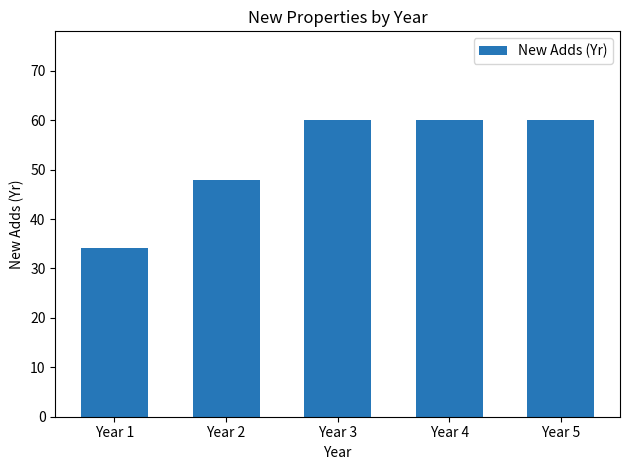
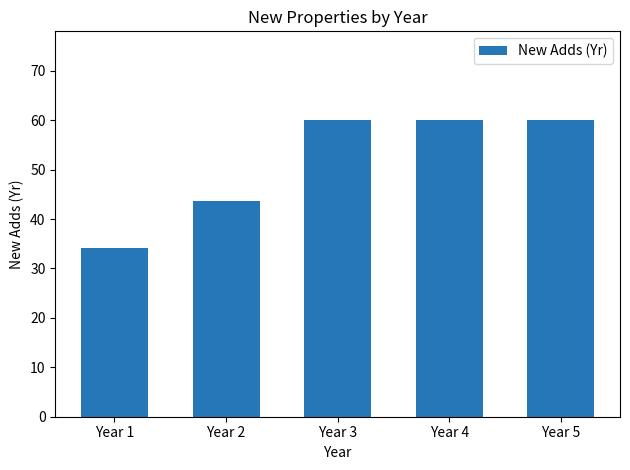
  {
    "Year 1": 34,
-   "Year 2": 48,
+   "Year 2": 44,
    "Year 3": 60,
    "Year 4": 60,
    "Year 5": 60
  }
